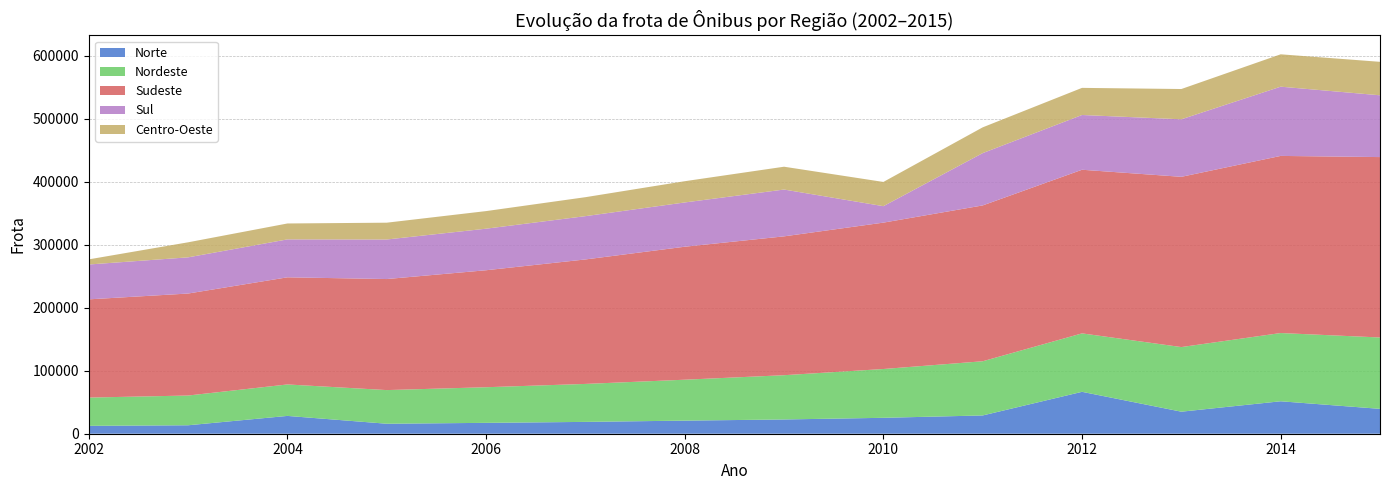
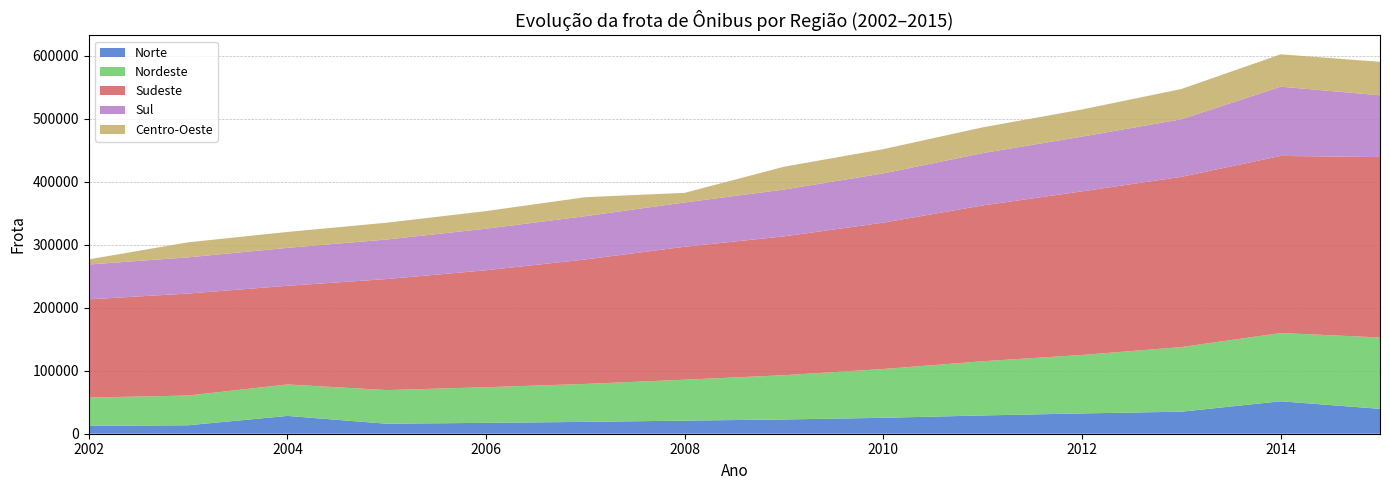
  {
    "Norte": {
      "2002": 10000,
      "2004": 30000,
      "2006": 20000,
      "2008": 20000,
      "2010": 30000,
-     "2012": 70000,
+     "2012": 30000,
      "2014": 50000
    },
    "Nordeste": {
      "2002": 40000,
      "2004": 50000,
      "2006": 60000,
      "2008": 60000,
      "2010": 80000,
      "2012": 90000,
      "2014": 110000
    },
    "Sudeste": {
      "2002": 160000,
-     "2004": 170000,
+     "2004": 160000,
      "2006": 190000,
      "2008": 210000,
      "2010": 230000,
      "2012": 260000,
      "2014": 280000
    },
    "Sul": {
      "2002": 60000,
      "2004": 60000,
      "2006": 70000,
      "2008": 70000,
-     "2010": 30000,
+     "2010": 80000,
      "2012": 90000,
      "2014": 110000
    },
    "Centro-Oeste": {
      "2002": 10000,
      "2004": 30000,
      "2006": 30000,
-     "2008": 30000,
+     "2008": 20000,
      "2010": 40000,
      "2012": 40000,
      "2014": 50000
    }
  }
